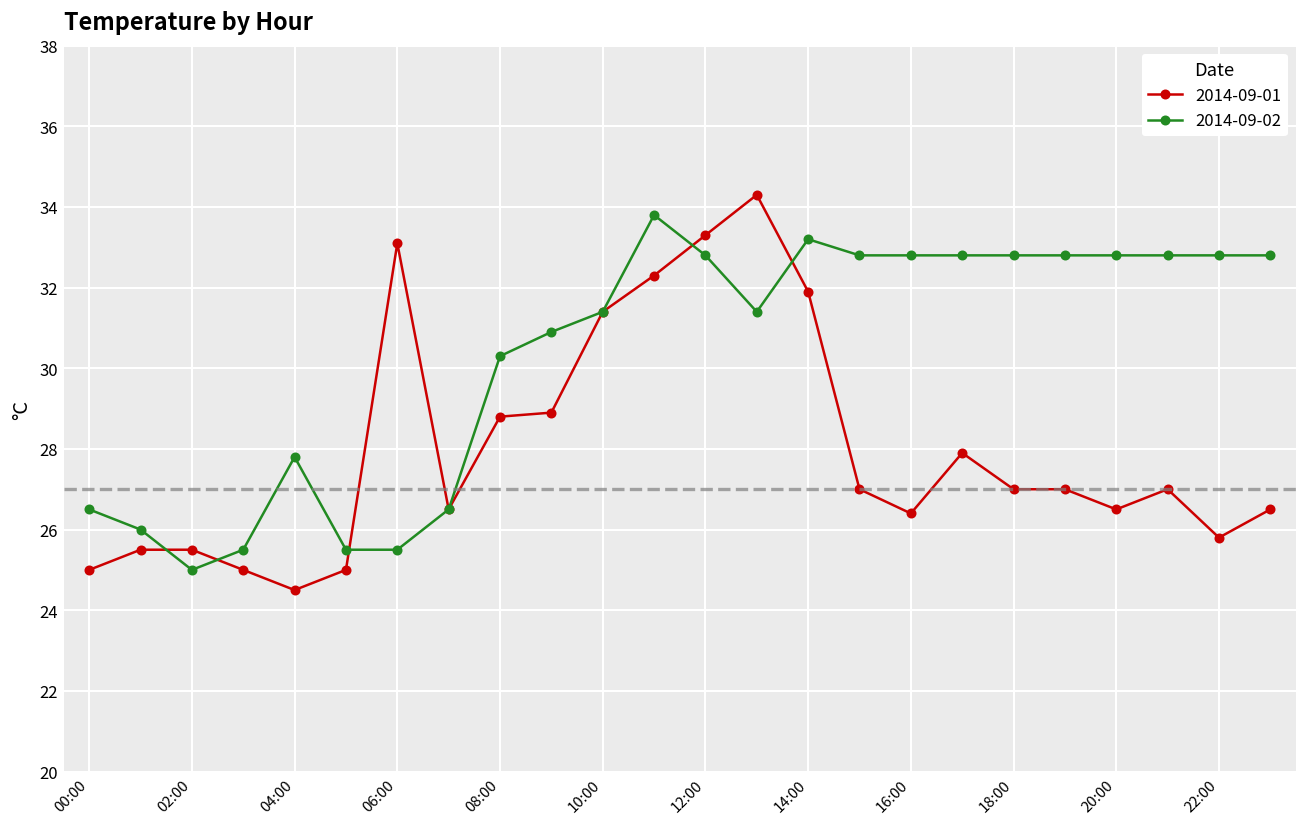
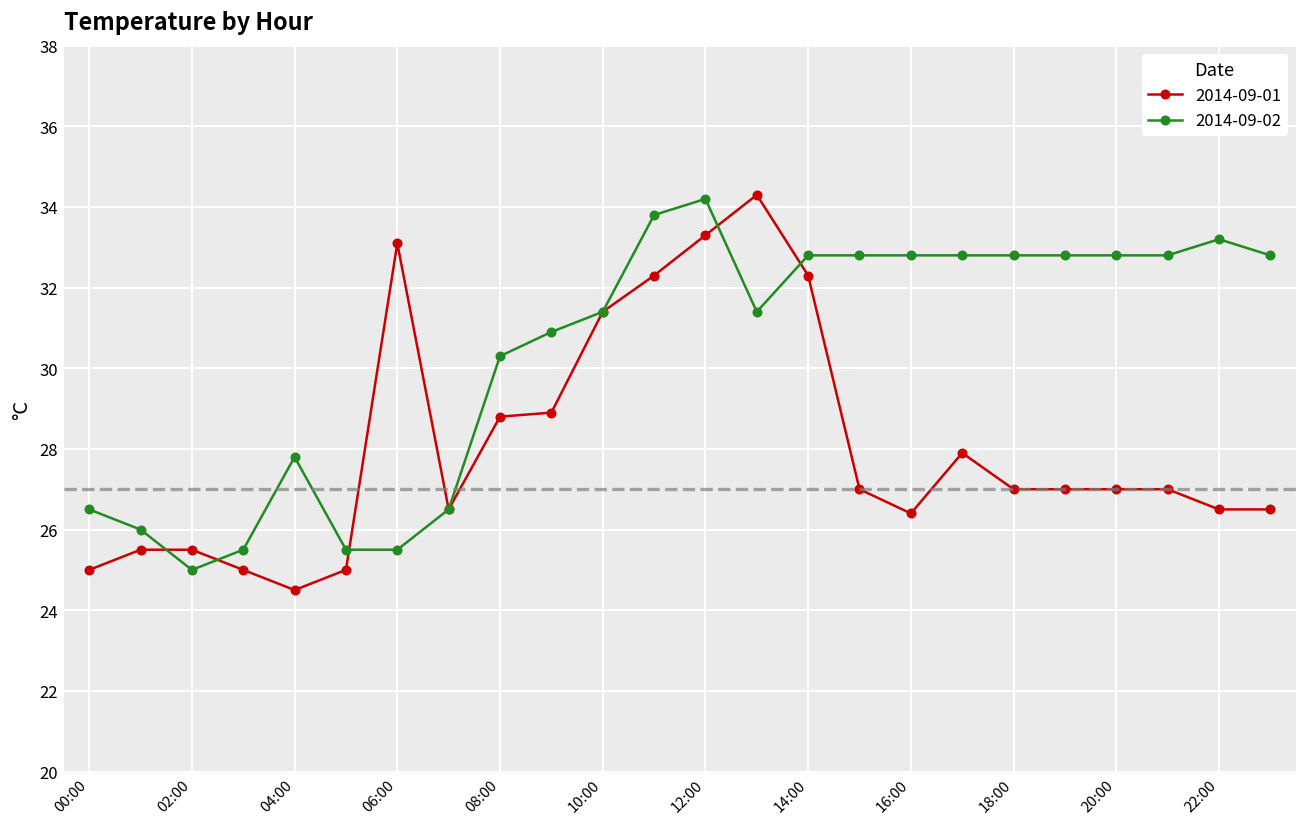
  {
    "2014-09-01": {
      "00:00": 25.0,
      "02:00": 25.5,
      "04:00": 24.5,
      "06:00": 33.1,
      "08:00": 28.8,
      "12:00": 33.3,
-     "14:00": 31.9,
+     "14:00": 32.3,
      "16:00": 26.4,
      "18:00": 27.0,
-     "20:00": 26.5,
-     "22:00": 25.8
+     "20:00": 27.0,
+     "22:00": 26.5
    },
    "2014-09-02": {
      "00:00": 26.5,
      "02:00": 25.0,
      "04:00": 27.8,
      "06:00": 25.5,
      "08:00": 30.3,
-     "12:00": 32.8,
-     "14:00": 33.2,
+     "12:00": 34.2,
+     "14:00": 32.8,
      "16:00": 32.8,
      "18:00": 32.8,
      "20:00": 32.8,
-     "22:00": 32.8
+     "22:00": 33.2
    }
  }
